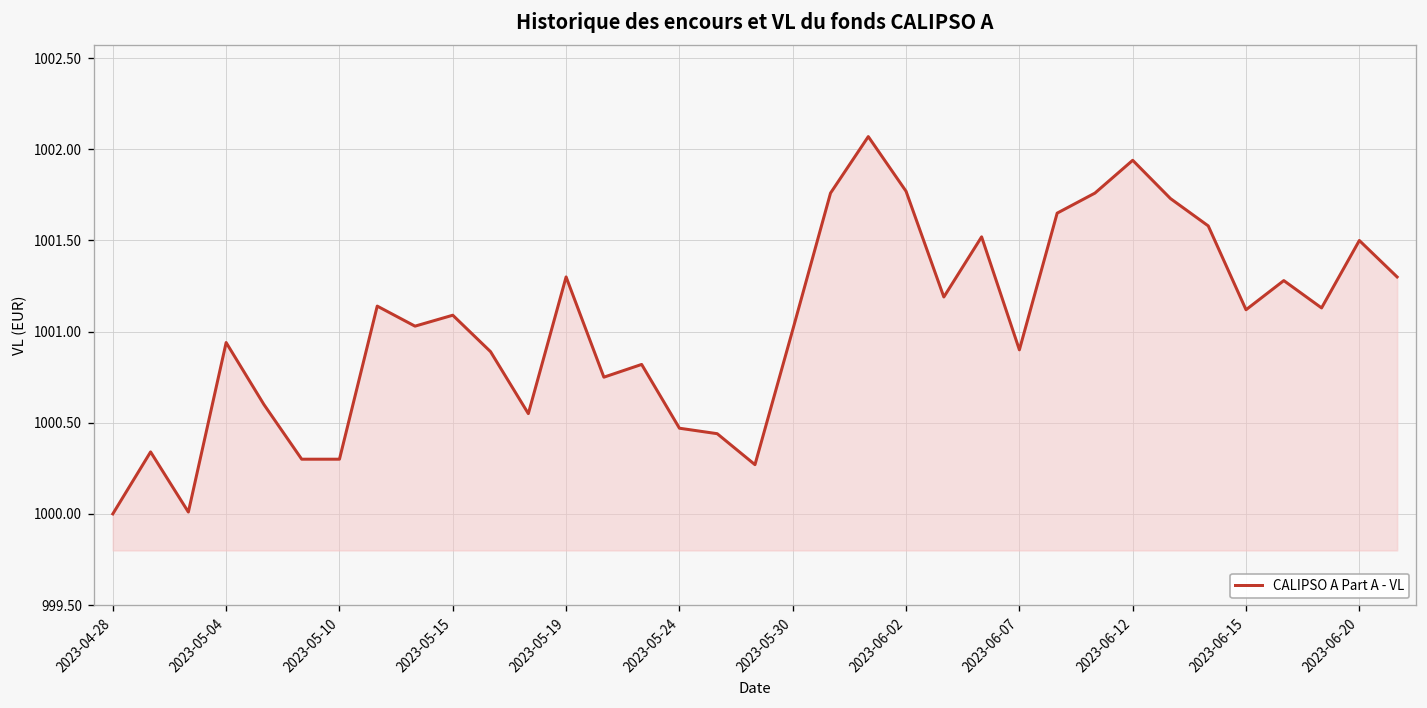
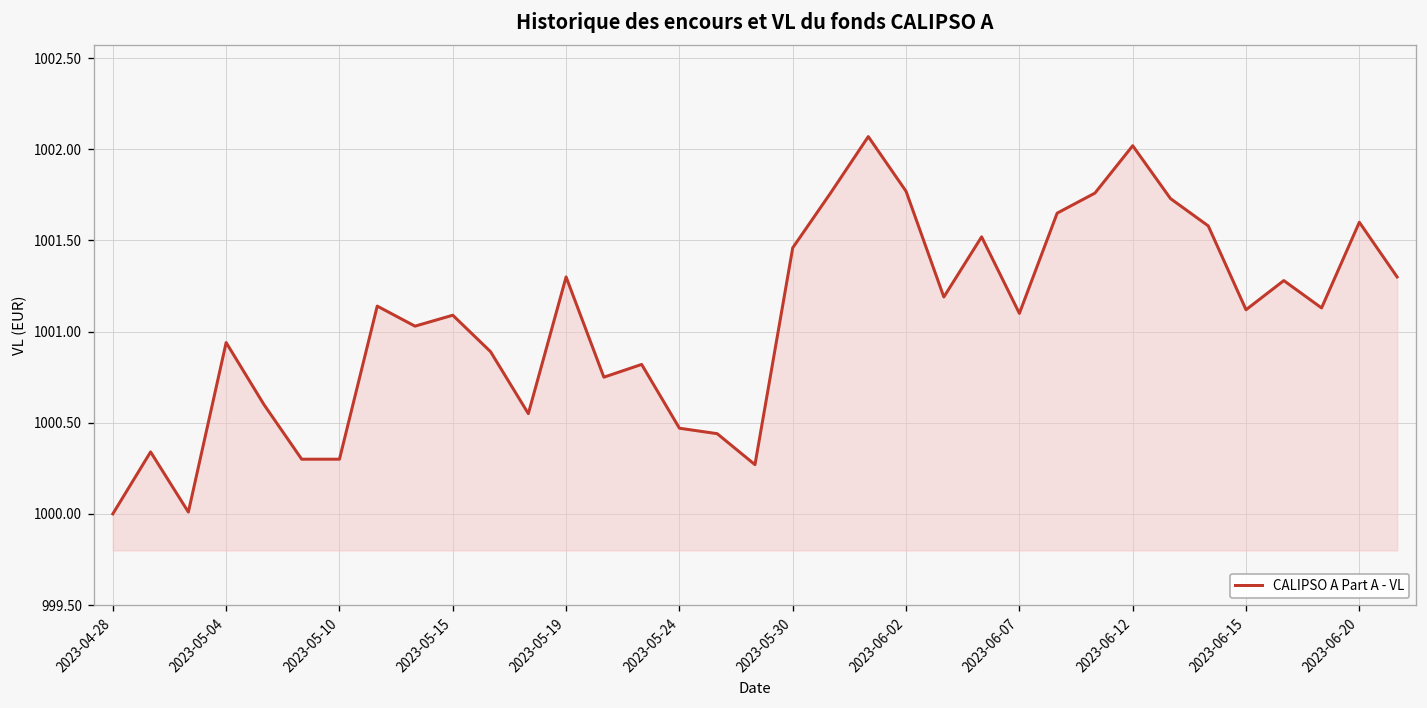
  {
    "2023-04-28": 1000.00,
    "2023-05-04": 1000.94,
    "2023-05-10": 1000.30,
    "2023-05-15": 1001.09,
    "2023-05-19": 1001.30,
    "2023-05-24": 1000.47,
-   "2023-05-30": 1001.01,
+   "2023-05-30": 1001.46,
    "2023-06-02": 1001.77,
-   "2023-06-07": 1000.9,
-   "2023-06-12": 1001.94,
+   "2023-06-07": 1001.1,
+   "2023-06-12": 1002.02,
    "2023-06-15": 1001.12,
-   "2023-06-20": 1001.5
+   "2023-06-20": 1001.6
  }
